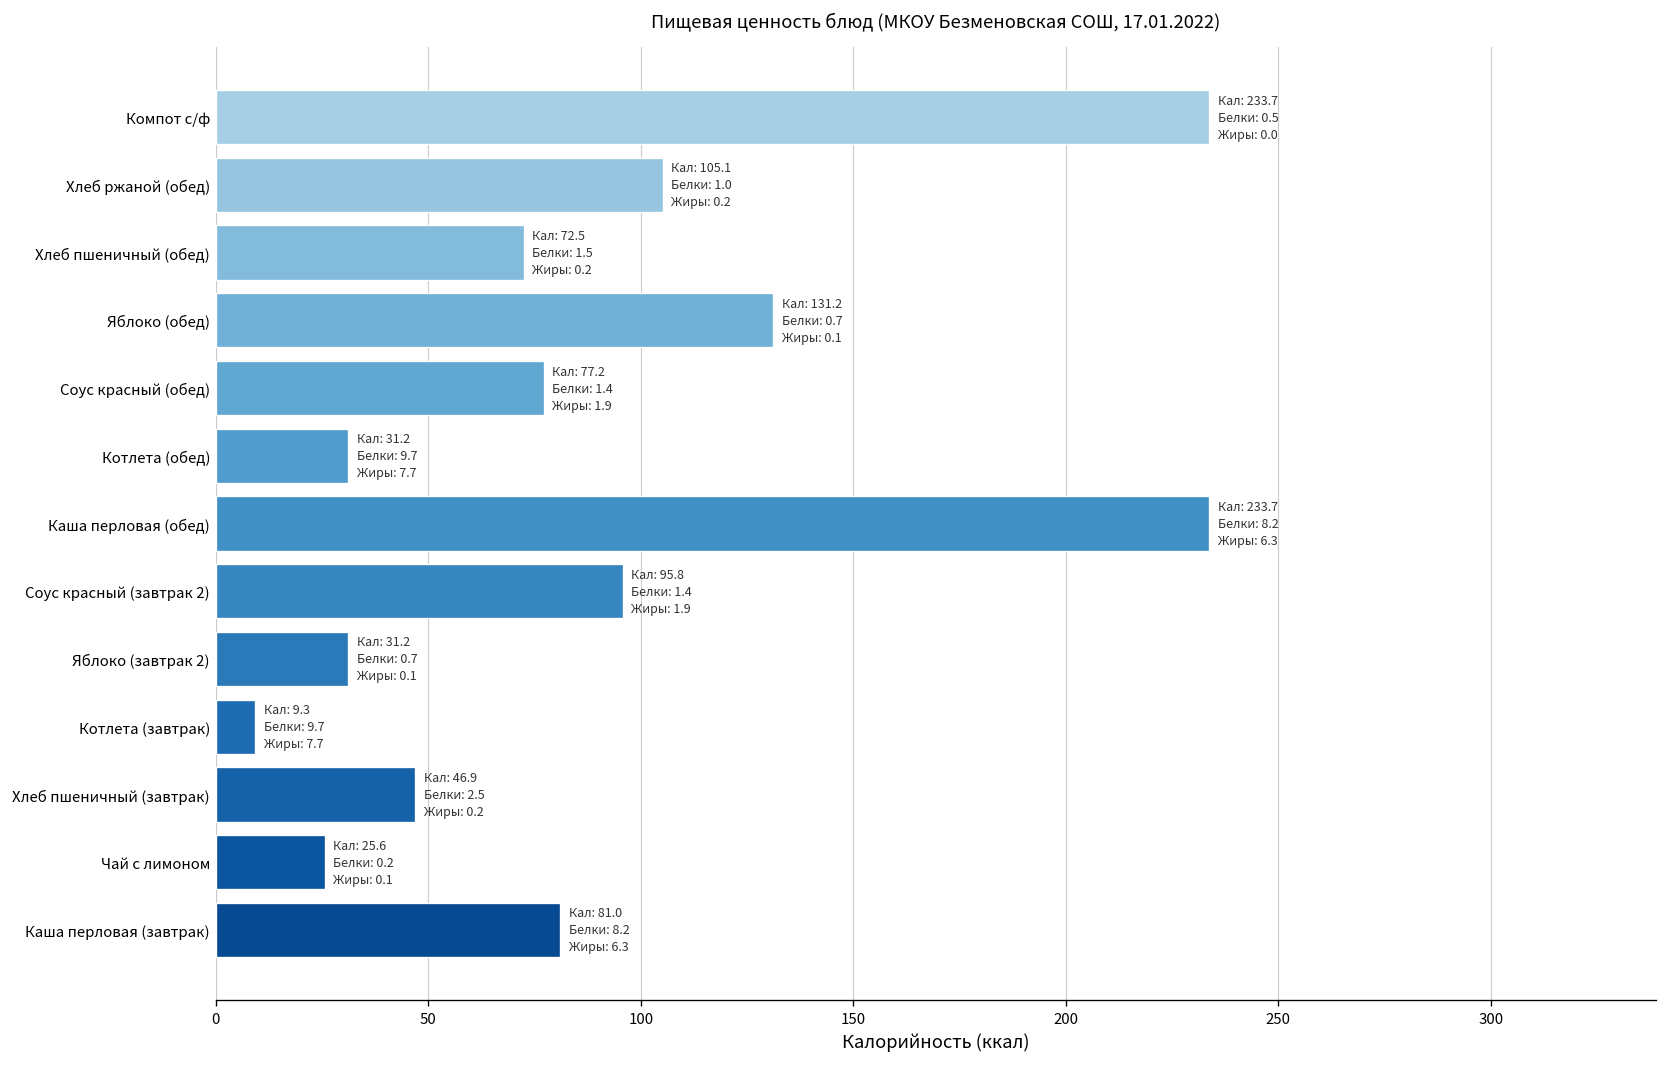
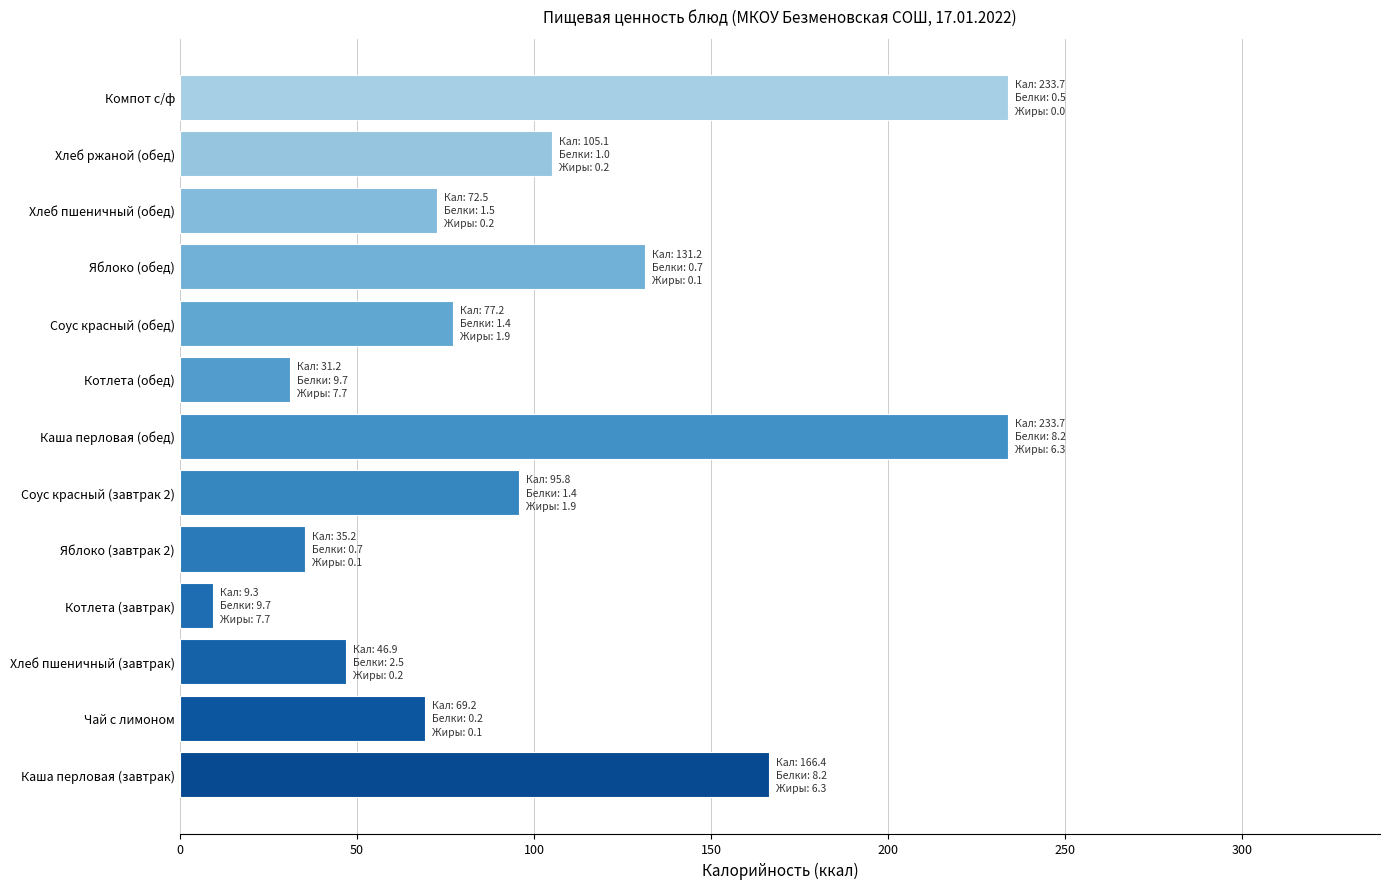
  {
    "Компот с/ф": 233.7,
    "Хлеб ржаной (обед)": 105.1,
    "Хлеб пшеничный (обед)": 72.5,
    "Яблоко (обед)": 131.2,
    "Соус красный (обед)": 77.2,
    "Котлета (обед)": 31.2,
    "Каша перловая (обед)": 233.7,
    "Соус красный (завтрак 2)": 95.8,
-   "Яблоко (завтрак 2)": 31.2,
+   "Яблоко (завтрак 2)": 35.2,
    "Котлета (завтрак)": 9.3,
    "Хлеб пшеничный (завтрак)": 46.9,
-   "Чай с лимоном": 25.6,
-   "Каша перловая (завтрак)": 81.0
+   "Чай с лимоном": 69.2,
+   "Каша перловая (завтрак)": 166.4
  }
